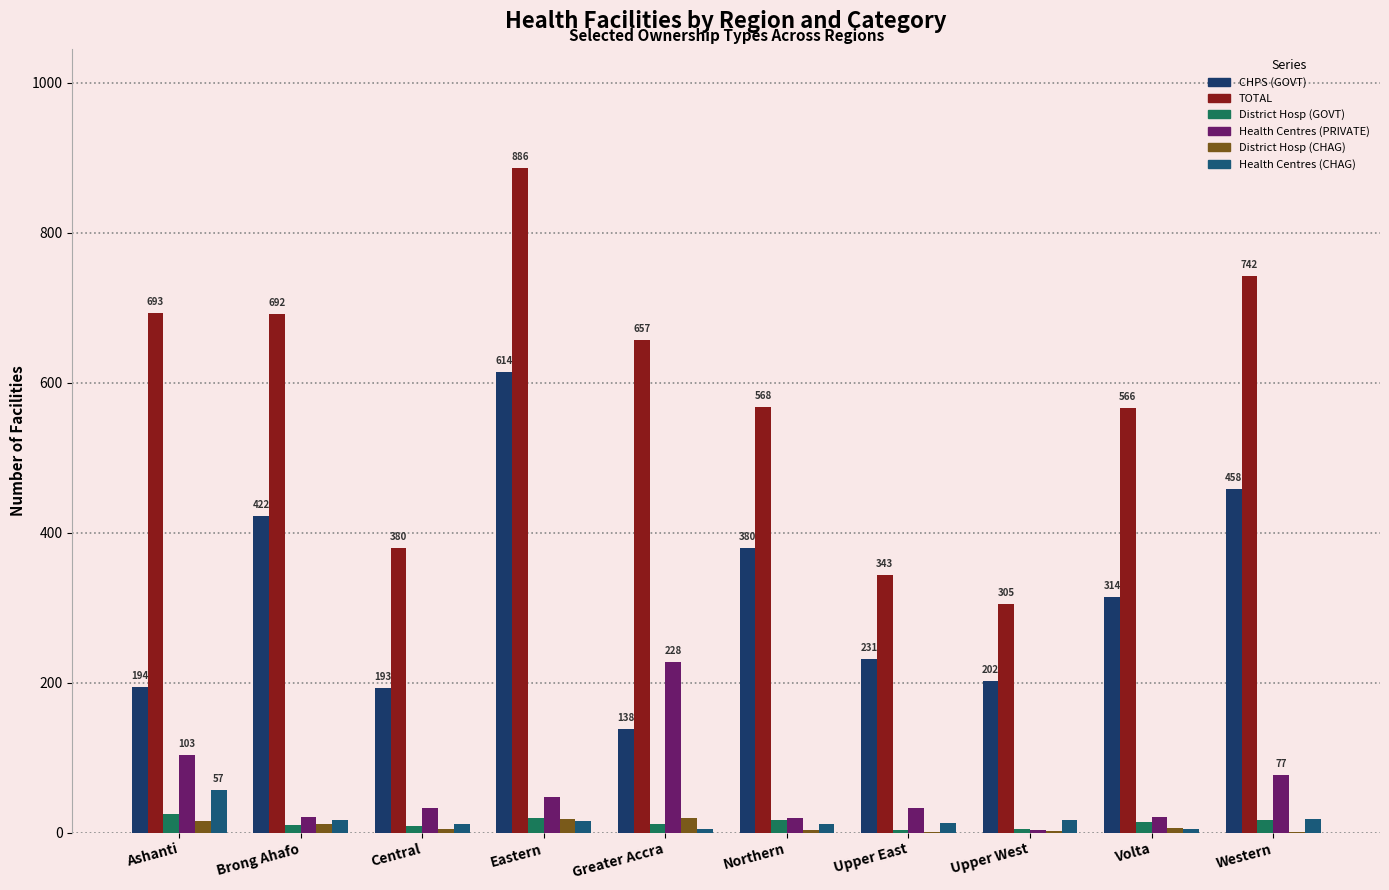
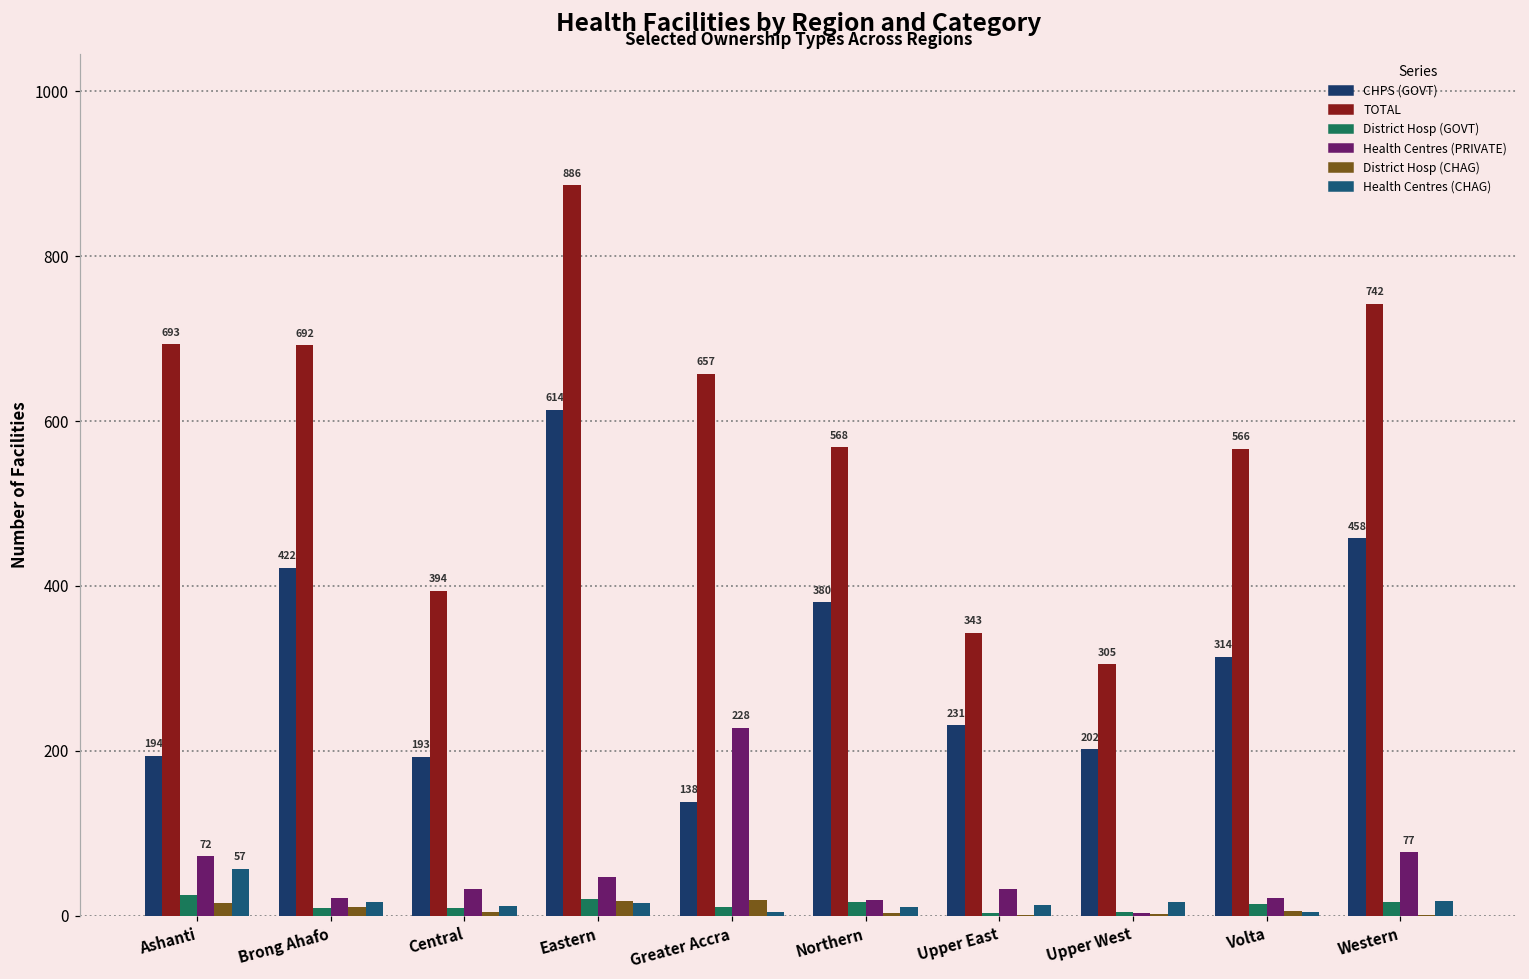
  {
    "TOTAL": {
      "Ashanti": 693,
      "Brong Ahafo": 692,
-     "Central": 380,
+     "Central": 394,
      "Eastern": 886,
      "Greater Accra": 657,
      "Northern": 568,
      "Upper East": 343,
      "Upper West": 305,
      "Volta": 566,
      "Western": 742
    },
    "Health Centres (PRIVATE)": {
-     "Ashanti": 103,
+     "Ashanti": 72,
      "Greater Accra": 228,
      "Western": 77
    },
    "District Hosp (CHAG)": {
      "Ashanti": 20,
      "Brong Ahafo": 10,
      "Central": 10,
      "Eastern": 20,
      "Greater Accra": 20,
      "Volta": 10
    }
  }
